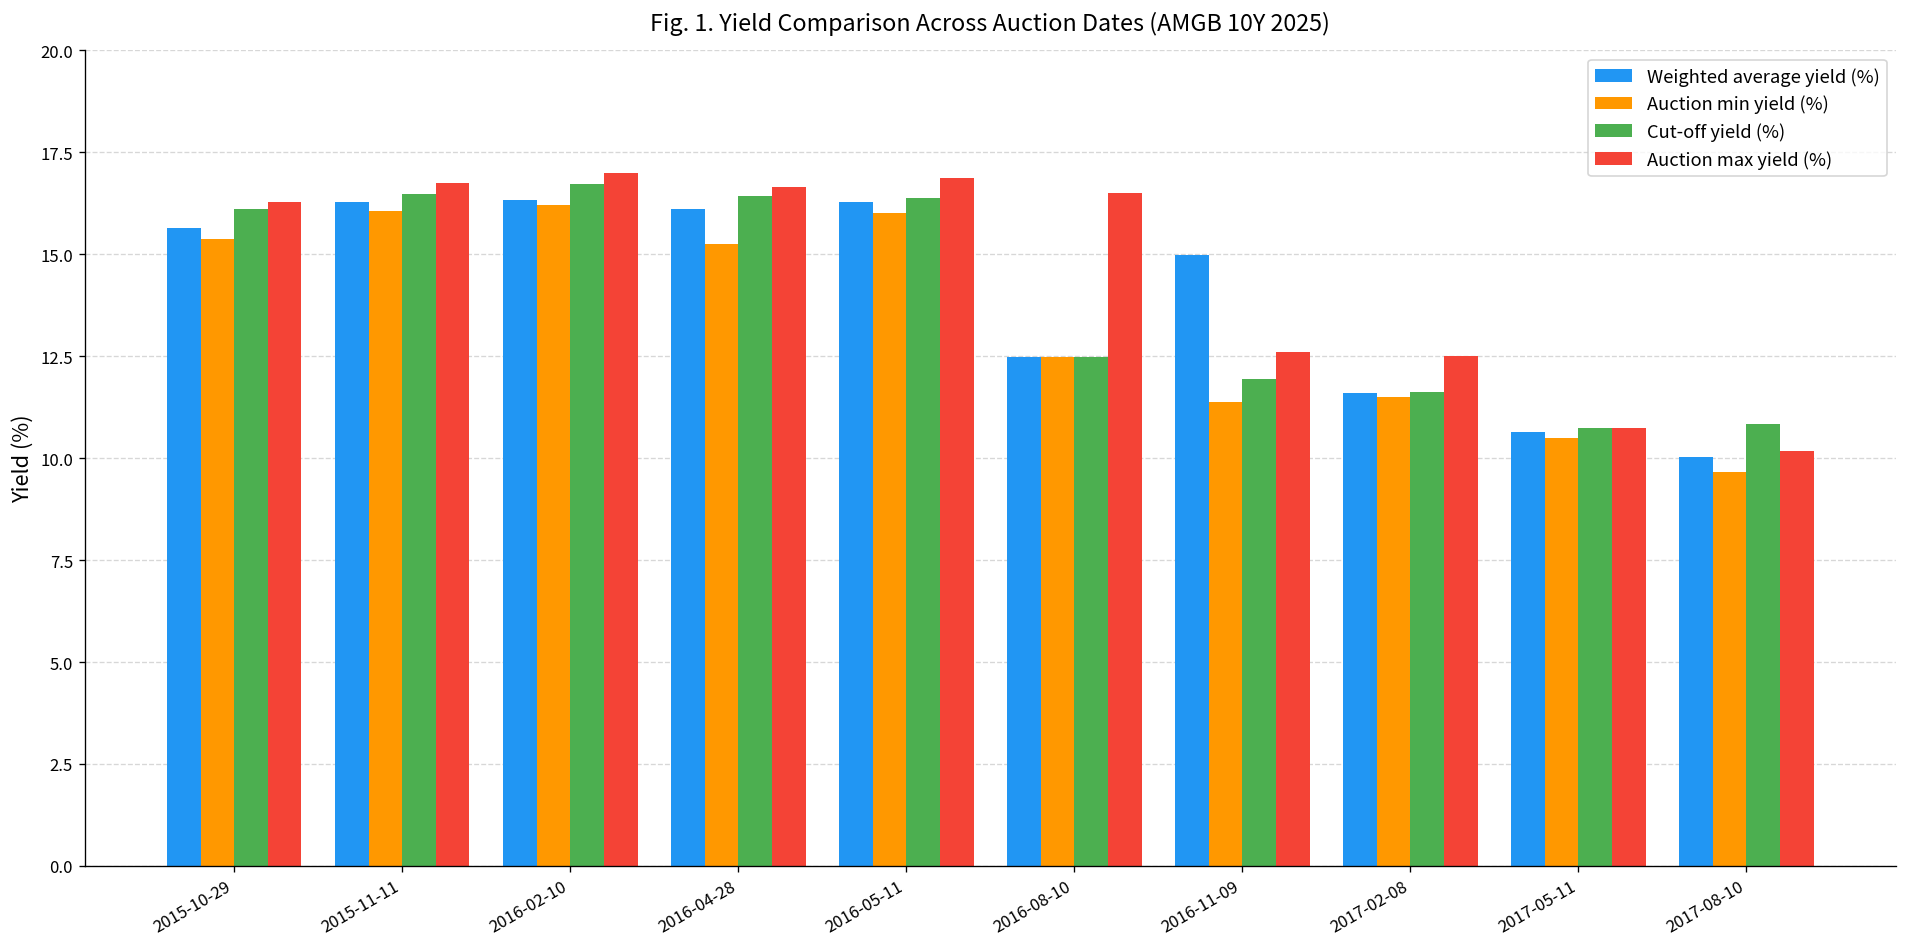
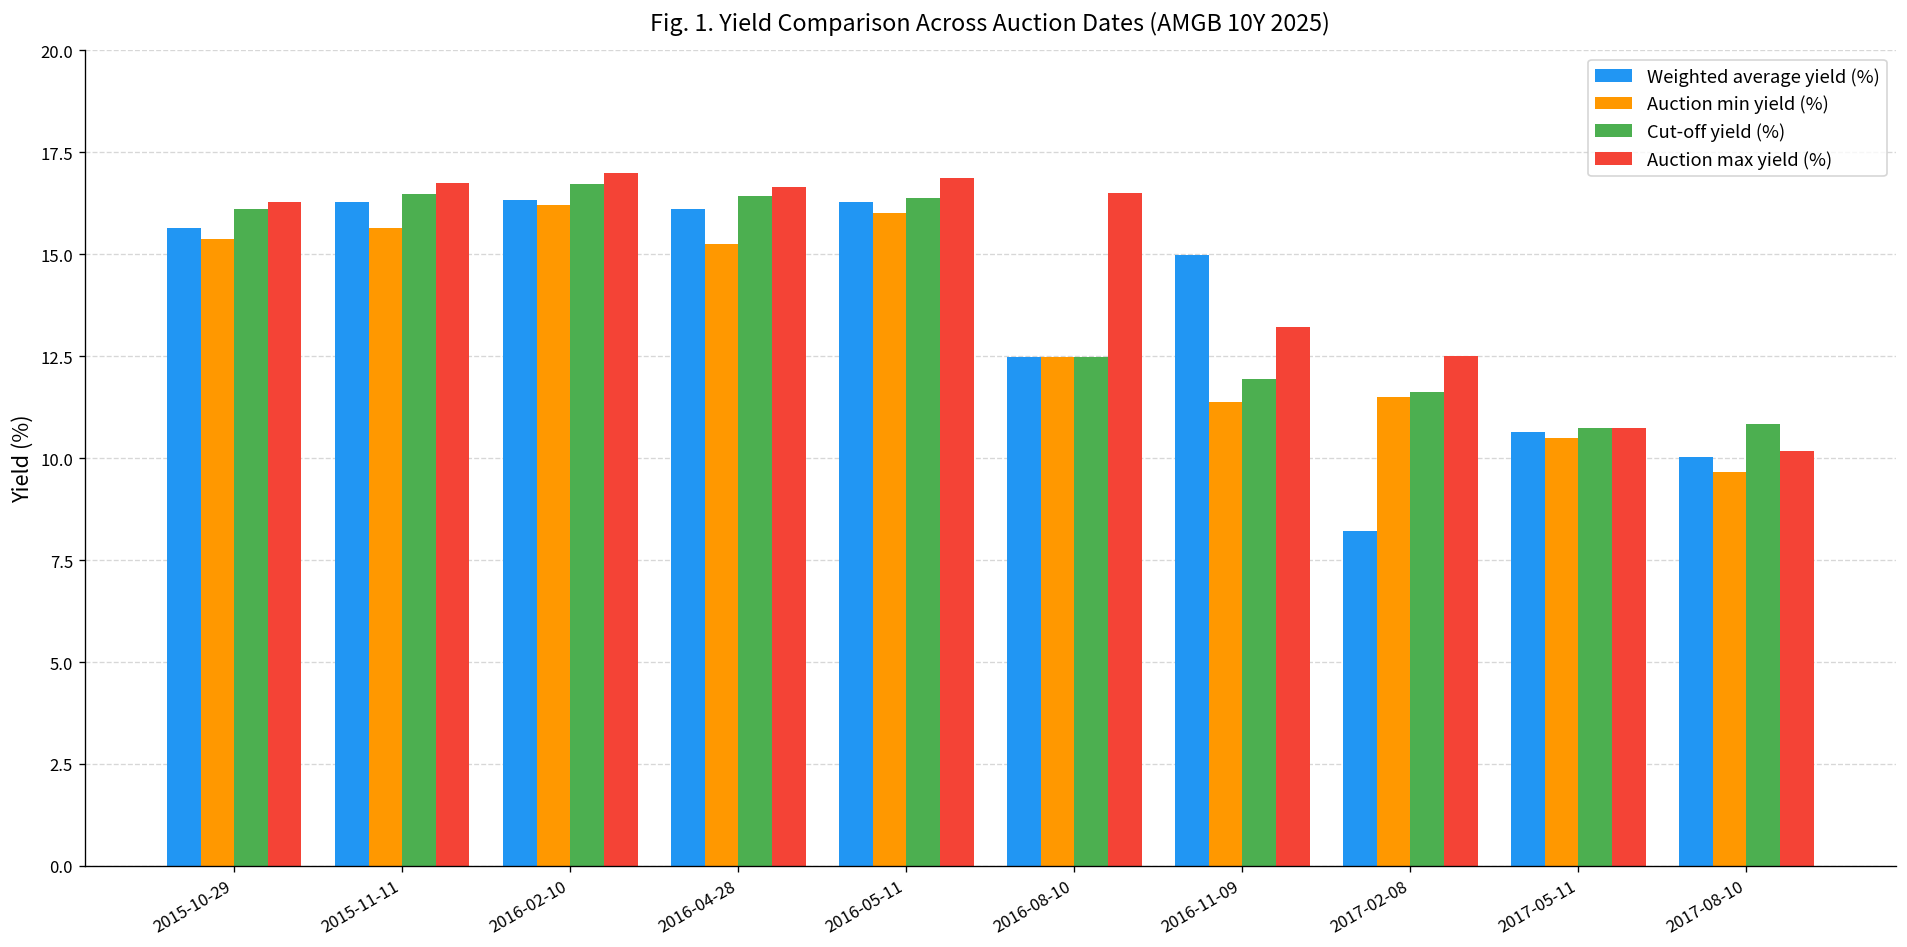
  {
    "Weighted average yield (%)": {
      "2015-10-29": 15.7,
      "2015-11-11": 16.3,
      "2016-02-10": 16.3,
      "2016-04-28": 16.1,
      "2016-05-11": 16.3,
      "2016-08-10": 12.5,
      "2016-11-09": 15.0,
-     "2017-02-08": 11.6,
+     "2017-02-08": 8.2,
      "2017-05-11": 10.6,
      "2017-08-10": 10.0
    },
    "Auction min yield (%)": {
      "2015-10-29": 15.4,
-     "2015-11-11": 16.1,
+     "2015-11-11": 15.6,
      "2016-02-10": 16.2,
      "2016-04-28": 15.2,
      "2016-05-11": 16.0,
      "2016-08-10": 12.5,
      "2016-11-09": 11.4,
      "2017-02-08": 11.5,
      "2017-05-11": 10.5,
      "2017-08-10": 9.7
    },
    "Cut-off yield (%)": {
      "2015-10-29": 16.1,
      "2015-11-11": 16.5,
      "2016-02-10": 16.7,
      "2016-04-28": 16.4,
      "2016-05-11": 16.4,
      "2016-08-10": 12.5,
      "2016-11-09": 11.9,
      "2017-02-08": 11.6,
      "2017-05-11": 10.8,
      "2017-08-10": 10.8
    },
    "Auction max yield (%)": {
      "2015-10-29": 16.3,
      "2015-11-11": 16.7,
      "2016-02-10": 17.0,
      "2016-04-28": 16.7,
      "2016-05-11": 16.9,
      "2016-08-10": 16.5,
-     "2016-11-09": 12.6,
+     "2016-11-09": 13.2,
      "2017-02-08": 12.5,
      "2017-05-11": 10.8,
      "2017-08-10": 10.2
    }
  }
